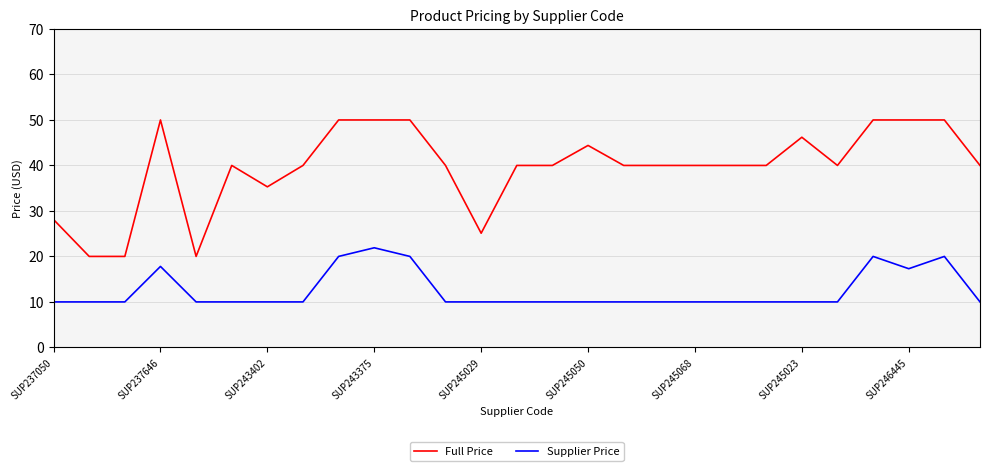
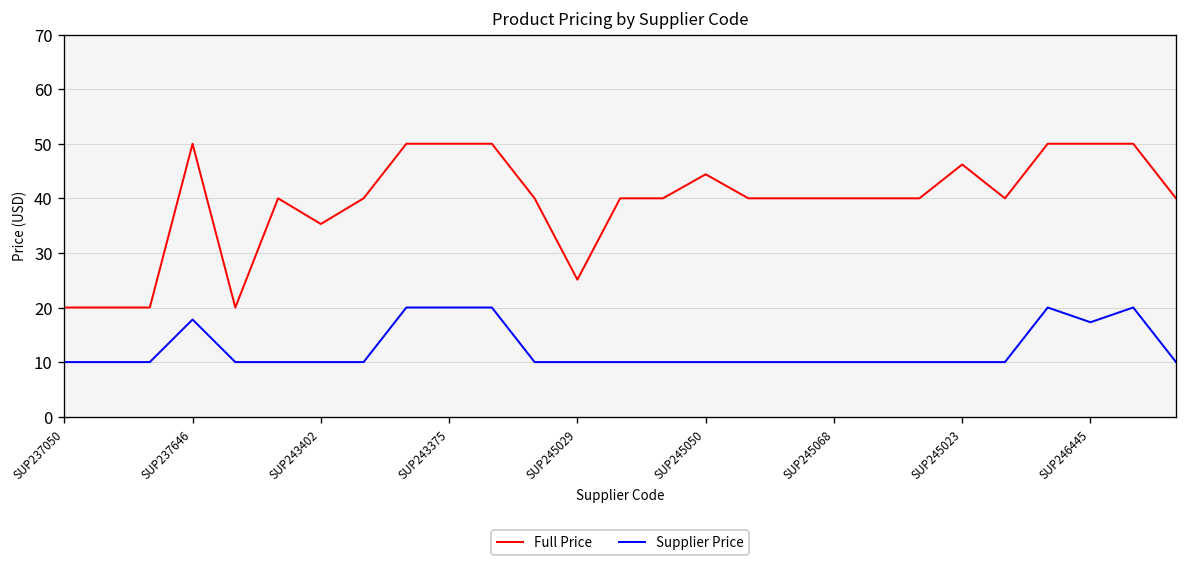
  {
    "Full Price": {
-     "SUP237050": 28,
+     "SUP237050": 20,
      "SUP237646": 50,
      "SUP243402": 35,
      "SUP243375": 50,
      "SUP245029": 25,
      "SUP245050": 44,
      "SUP245068": 40,
      "SUP245023": 46,
      "SUP246445": 50
    },
    "Supplier Price": {
      "SUP237050": 10,
      "SUP237646": 18,
      "SUP243402": 10,
-     "SUP243375": 22,
+     "SUP243375": 20,
      "SUP245029": 10,
      "SUP245050": 10,
      "SUP245068": 10,
      "SUP245023": 10,
      "SUP246445": 17
    }
  }
